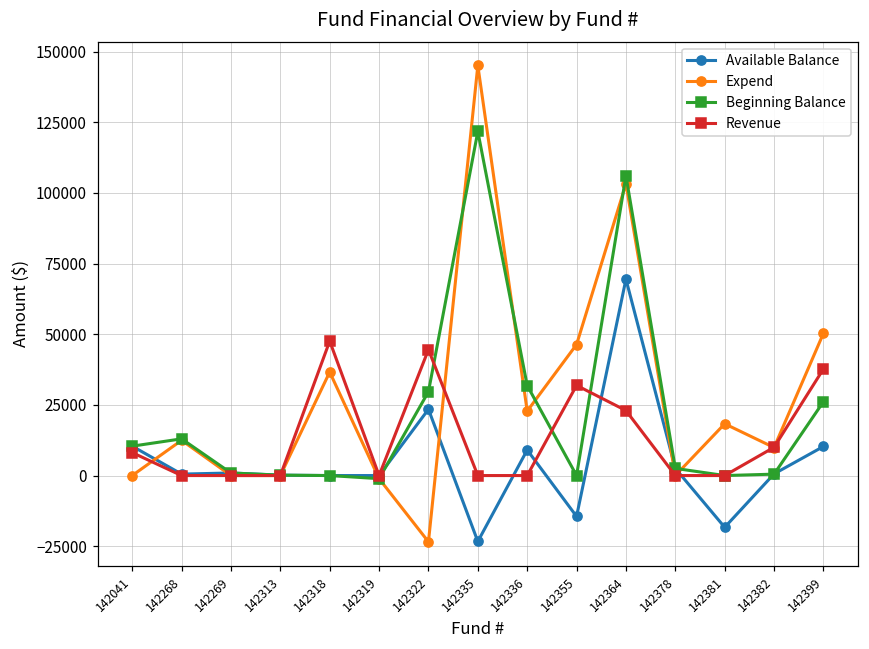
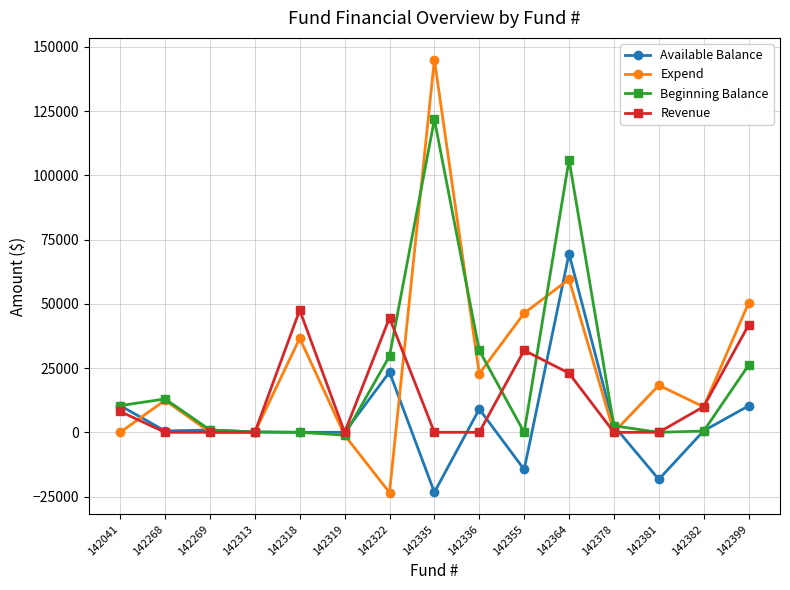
  {
    "Available Balance": {
      "142322": 23000,
      "142335": -23000,
      "142336": 9000,
      "142355": -14000,
      "142364": 69000,
      "142381": -18000,
      "142399": 10000
    },
    "Expend": {
      "142041": 0,
      "142318": 37000,
      "142322": -23000,
      "142335": 145000,
      "142336": 23000,
      "142355": 46000,
-     "142364": 103000,
+     "142364": 60000,
      "142381": 18000,
      "142399": 50000
    },
    "Beginning Balance": {
      "142322": 30000,
      "142335": 122000,
      "142336": 32000,
      "142355": 0,
      "142364": 106000,
      "142399": 26000
    },
    "Revenue": {
      "142041": 8000,
      "142318": 48000,
      "142322": 45000,
      "142335": 0,
      "142336": 0,
      "142355": 32000,
      "142364": 23000,
-     "142399": 38000
+     "142399": 42000
    }
  }
